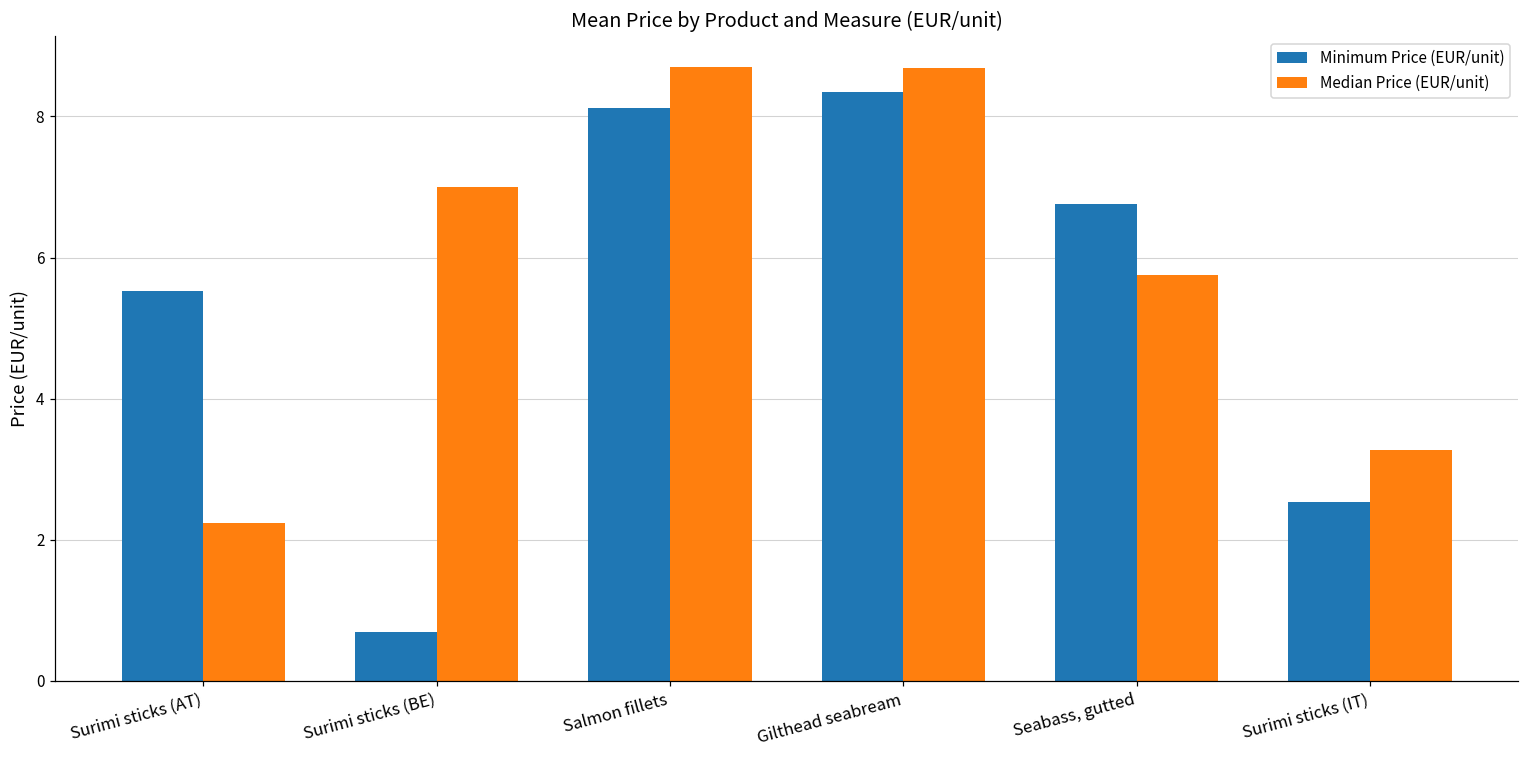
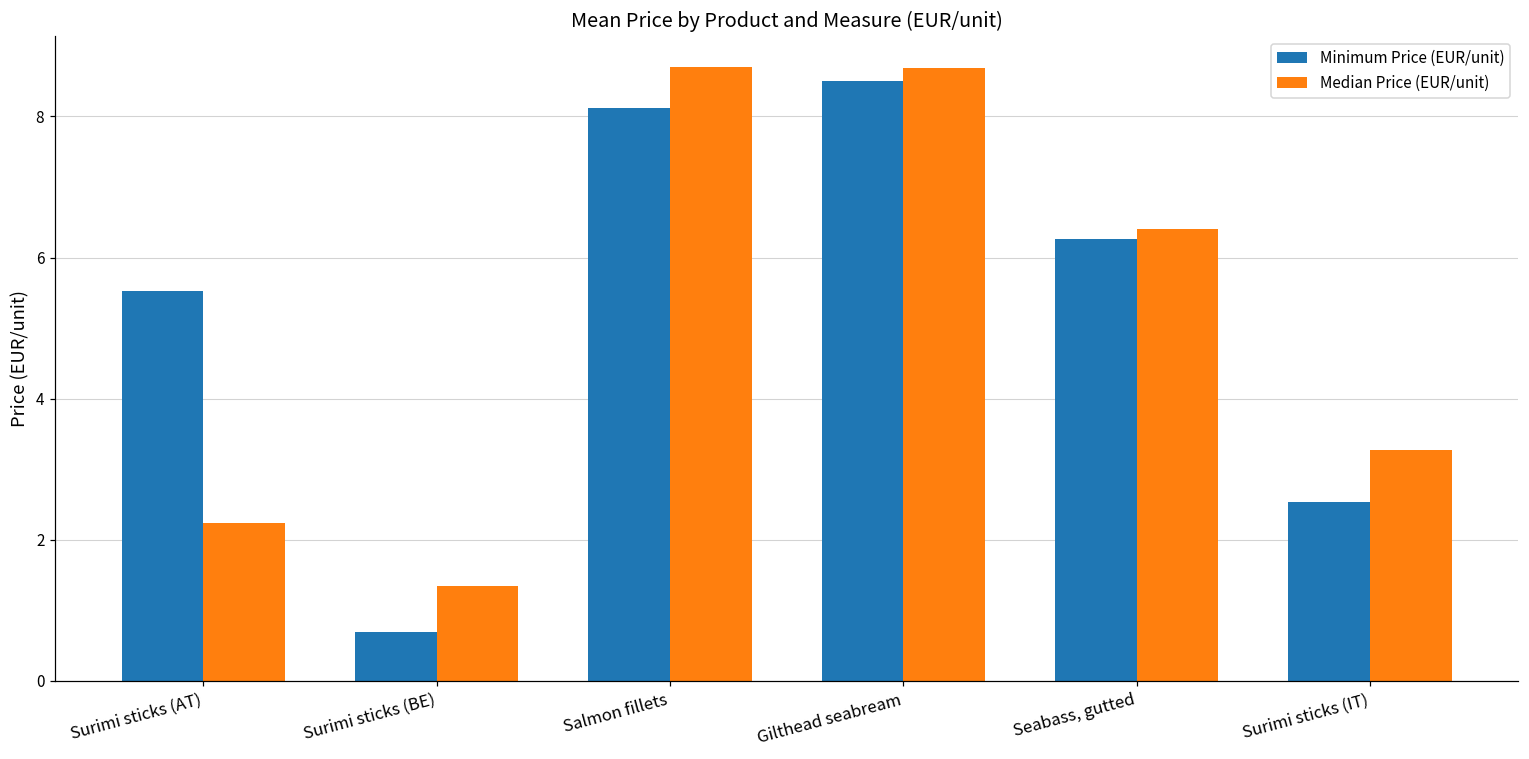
  {
    "Minimum Price (EUR/unit)": {
      "Surimi sticks (AT)": 5.5,
      "Surimi sticks (BE)": 0.7,
      "Salmon fillets": 8.1,
-     "Gilthead seabream": 8.4,
-     "Seabass, gutted": 6.8,
+     "Gilthead seabream": 8.5,
+     "Seabass, gutted": 6.3,
      "Surimi sticks (IT)": 2.5
    },
    "Median Price (EUR/unit)": {
      "Surimi sticks (AT)": 2.2,
-     "Surimi sticks (BE)": 7.0,
+     "Surimi sticks (BE)": 1.3,
      "Salmon fillets": 8.7,
      "Gilthead seabream": 8.7,
-     "Seabass, gutted": 5.7,
+     "Seabass, gutted": 6.4,
      "Surimi sticks (IT)": 3.3
    }
  }
